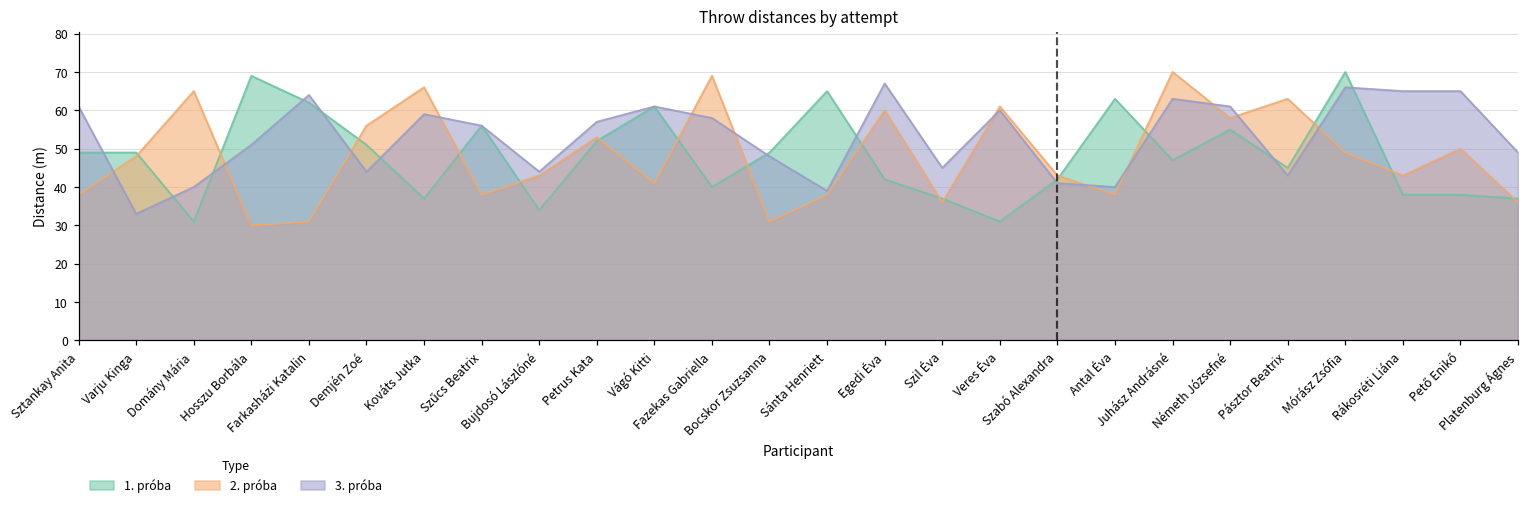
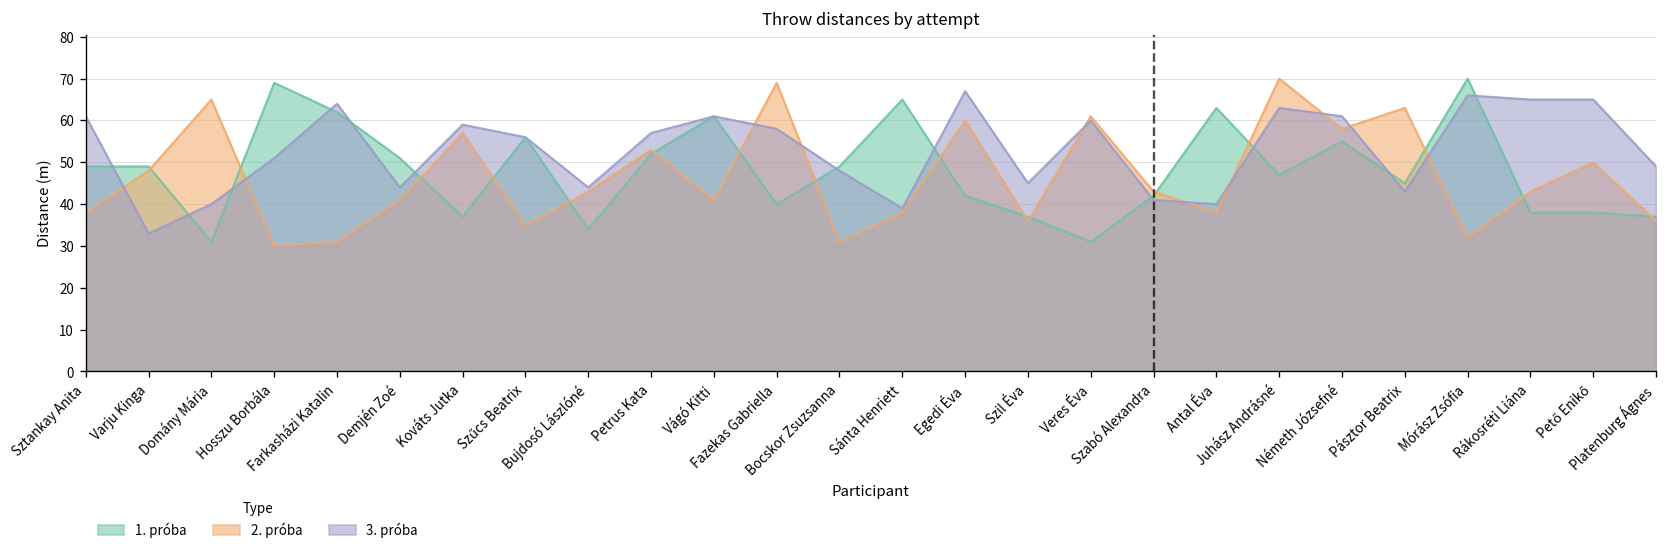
  {
    "2. próba": {
      "Sztankay Anita": 38,
      "Varju Kinga": 48,
      "Domány Mária": 65,
      "Hosszu Borbála": 30,
      "Farkasházi Katalin": 31,
-     "Demjén Zoé": 56,
-     "Kováts Jutka": 66,
-     "Szűcs Beatrix": 38,
+     "Demjén Zoé": 41,
+     "Kováts Jutka": 57,
+     "Szűcs Beatrix": 35,
      "Bujdosó Lászlóné": 43,
      "Petrus Kata": 53,
      "Vágó Kitti": 41,
      "Fazekas Gabriella": 69,
      "Bocskor Zsuzsanna": 31,
      "Sánta Henriett": 38,
      "Egedi Éva": 60,
      "Szil Éva": 36,
      "Veres Éva": 61,
      "Szabó Alexandra": 43,
      "Antal Éva": 38,
      "Juhász Andrásné": 70,
      "Németh Józsefné": 58,
      "Pásztor Beatrix": 63,
-     "Mórász Zsófia": 49,
+     "Mórász Zsófia": 32,
      "Rákosréti Liána": 43,
      "Pető Enikő": 50,
      "Platenburg Ágnes": 36
    }
  }
